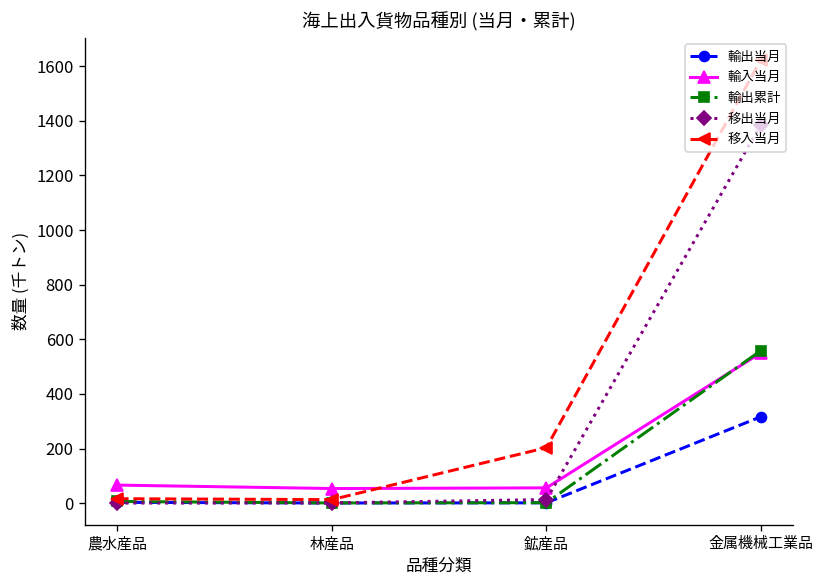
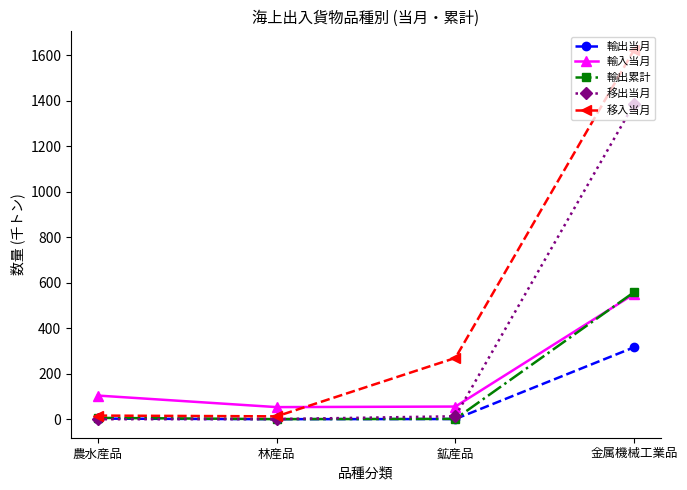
  {
    "輸出当月": {
      "金属機械工業品": 320
    },
    "輸入当月": {
-     "農水産品": 70,
+     "農水産品": 100,
      "林産品": 50,
      "鉱産品": 60
    },
    "移出当月": {
      "鉱産品": 10
    },
    "移入当月": {
      "林産品": 10,
-     "鉱産品": 200
+     "鉱産品": 270
    }
  }
